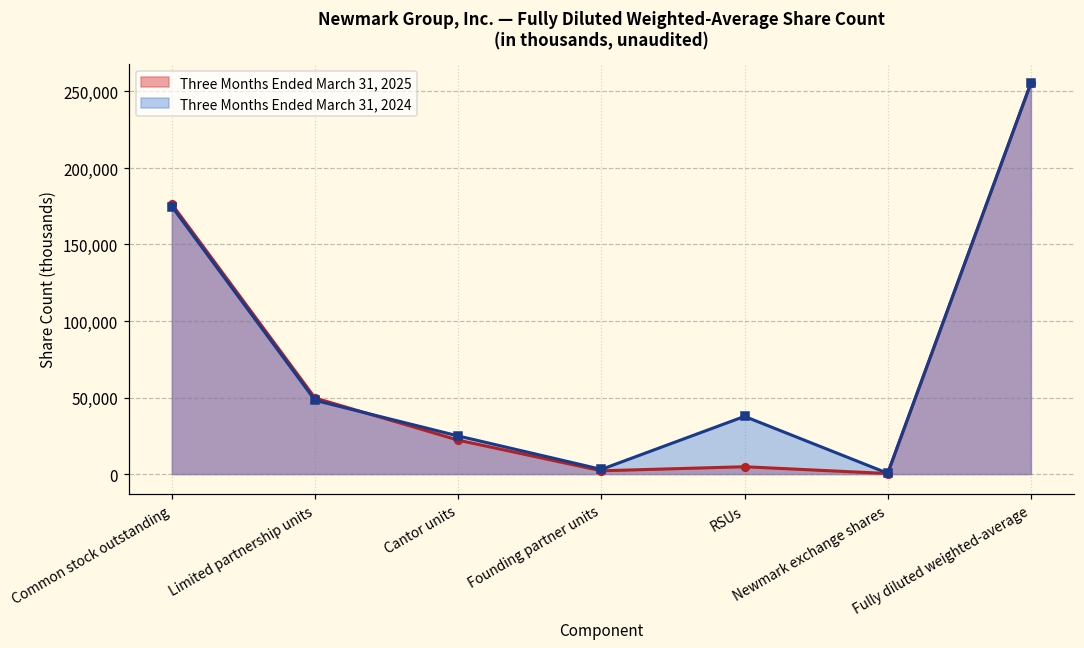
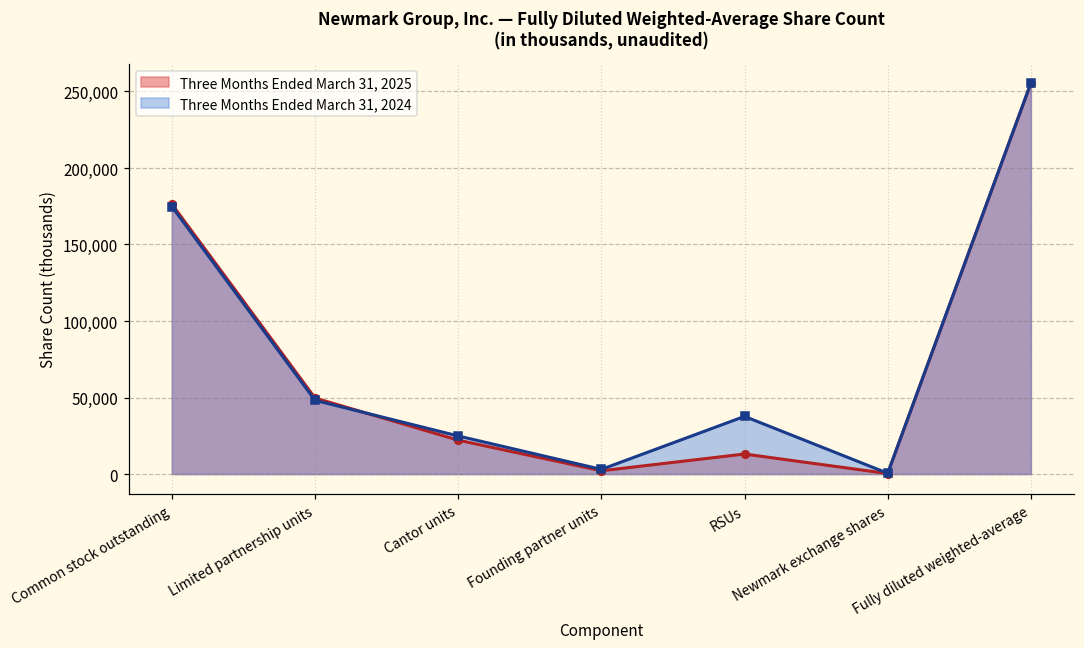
  {
    "Three Months Ended March 31, 2025": {
      "Cantor units": "22,000",
-     "RSUs": "5,000"
+     "RSUs": "13,000"
    },
    "Three Months Ended March 31, 2024": {
      "Cantor units": "25,000",
      "RSUs": "38,000"
    }
  }
